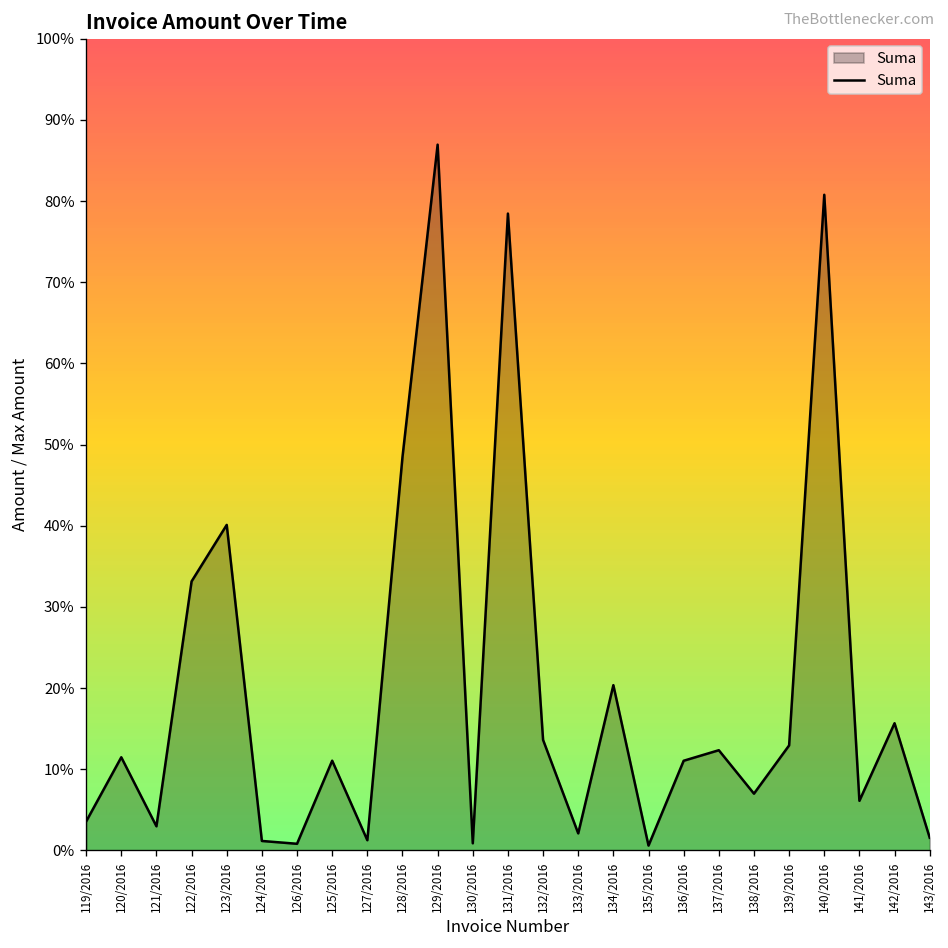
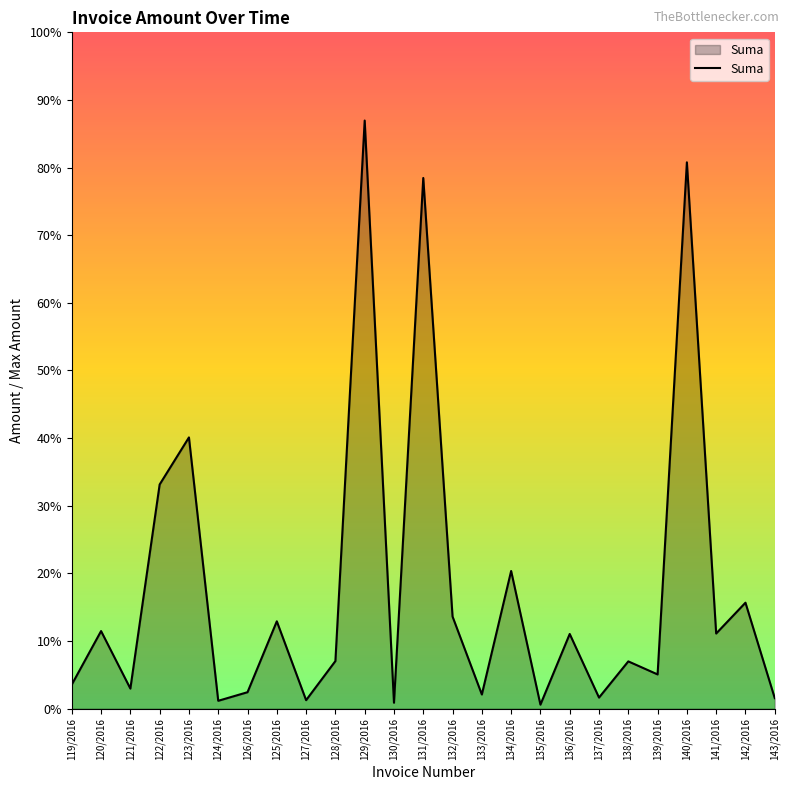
  {
    "119/2016": "4%",
    "120/2016": "11%",
    "121/2016": "3%",
    "122/2016": "33%",
    "123/2016": "40%",
    "124/2016": "1%",
-   "126/2016": "1%",
-   "125/2016": "11%",
+   "126/2016": "2%",
+   "125/2016": "13%",
    "127/2016": "1%",
-   "128/2016": "48%",
+   "128/2016": "7%",
    "129/2016": "87%",
    "130/2016": "1%",
    "131/2016": "78%",
    "132/2016": "14%",
    "133/2016": "2%",
    "134/2016": "20%",
    "135/2016": "1%",
    "136/2016": "11%",
-   "137/2016": "12%",
+   "137/2016": "2%",
    "138/2016": "7%",
-   "139/2016": "13%",
+   "139/2016": "5%",
    "140/2016": "81%",
-   "141/2016": "6%",
+   "141/2016": "11%",
    "142/2016": "16%",
    "143/2016": "2%"
  }
